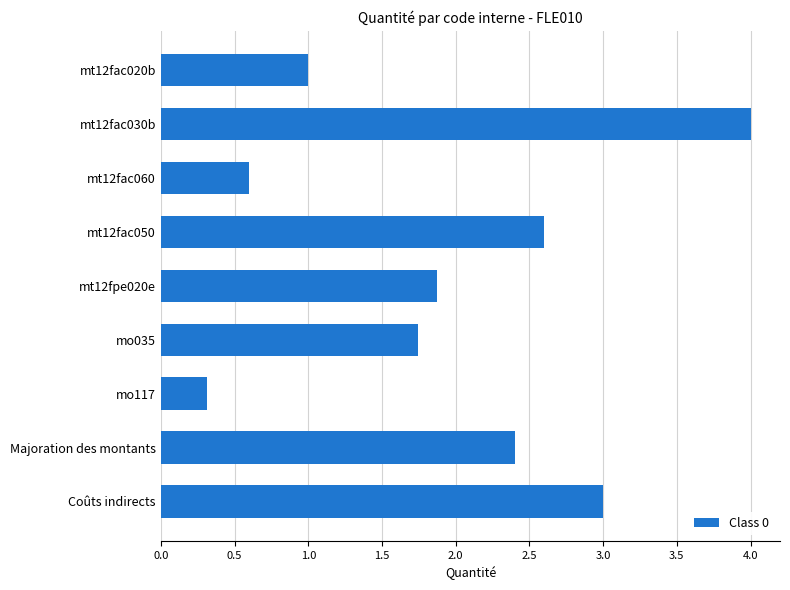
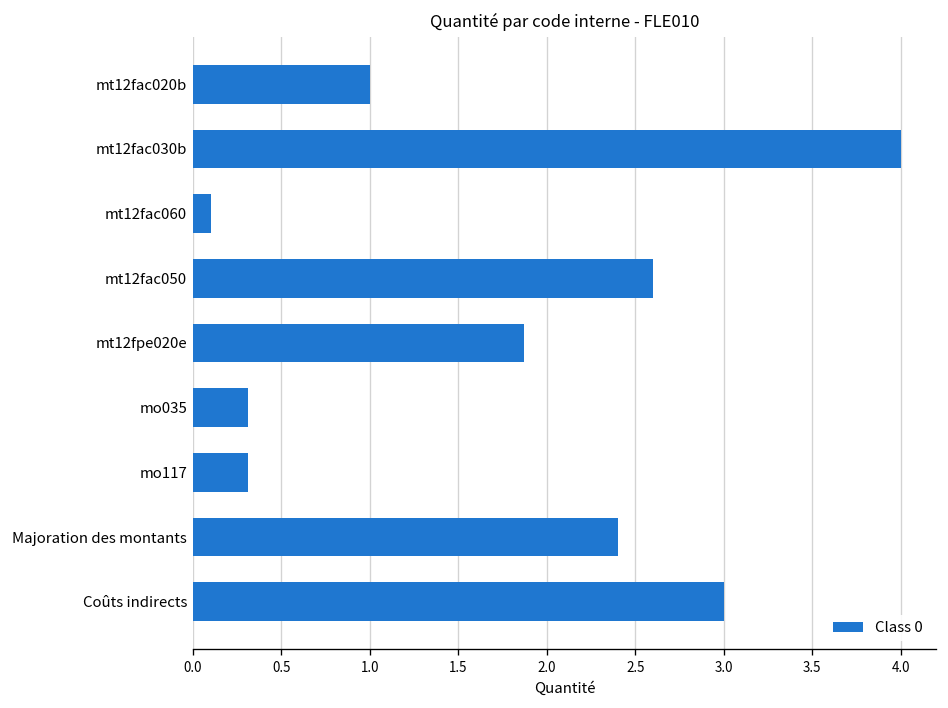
  {
    "mt12fac020b": 1.00,
    "mt12fac030b": 4.00,
-   "mt12fac060": 0.6,
+   "mt12fac060": 0.1,
    "mt12fac050": 2.60,
    "mt12fpe020e": 1.87,
-   "mo035": 1.74,
+   "mo035": 0.31,
    "mo117": 0.31,
    "Majoration des montants": 2.40,
    "Coûts indirects": 3.00
  }
